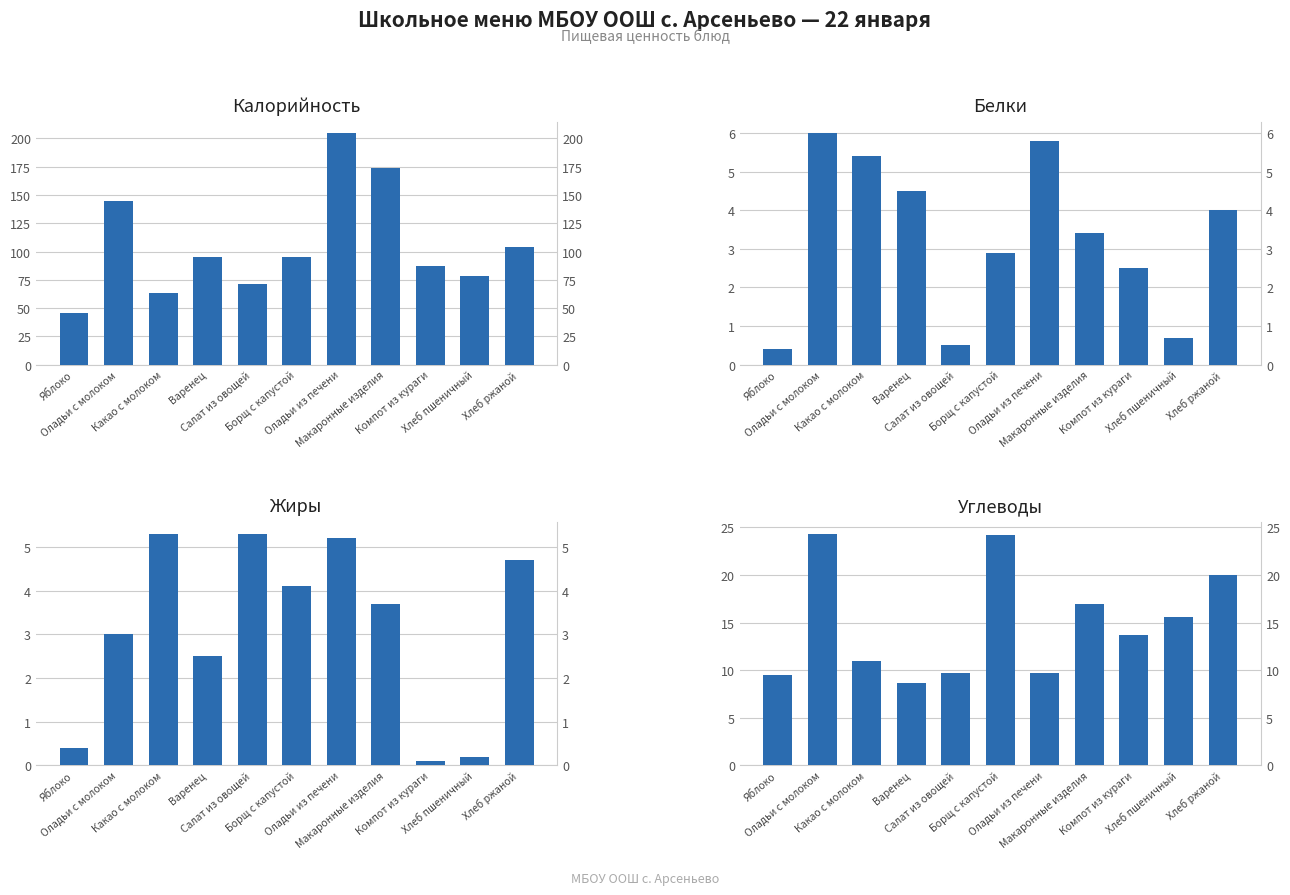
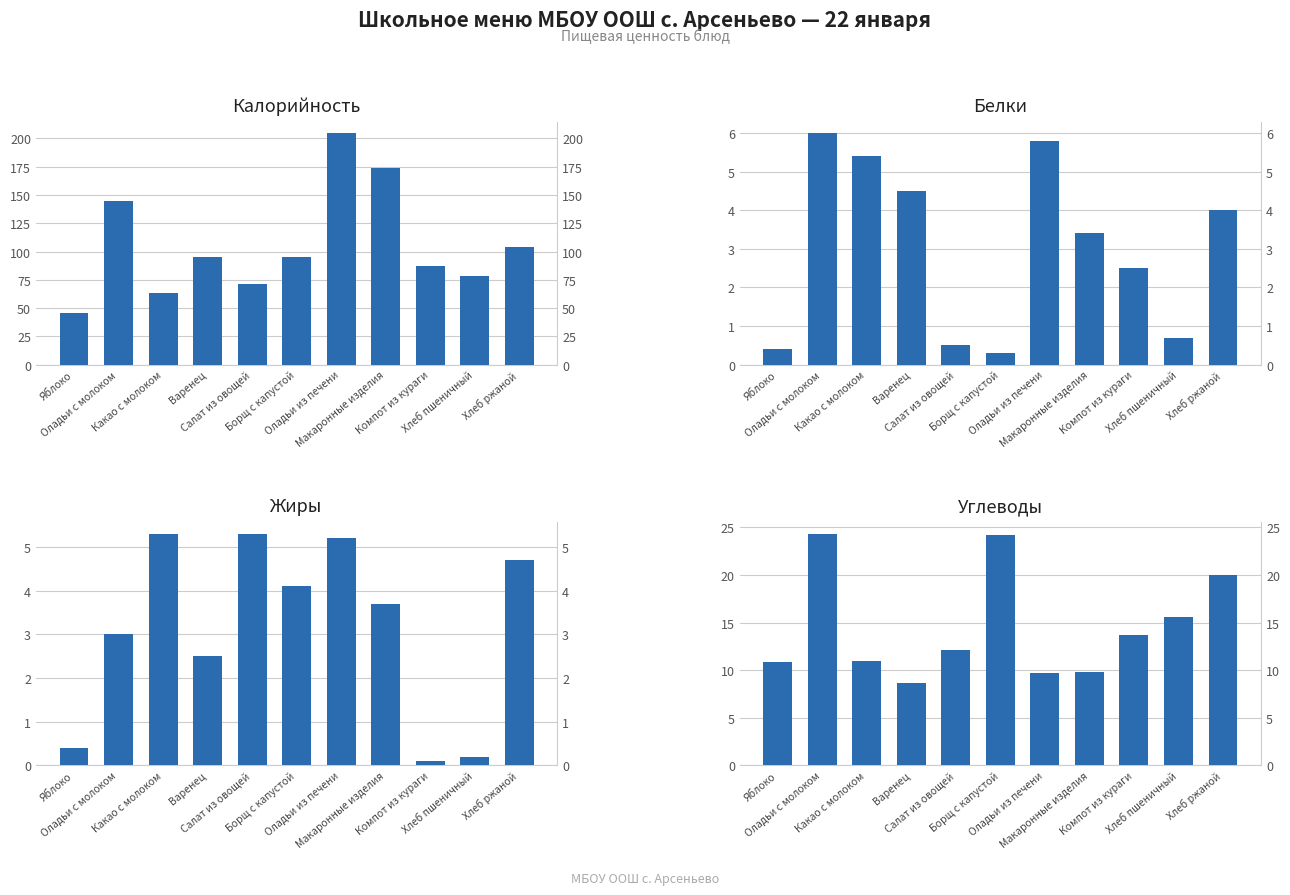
  {
    "Калорийность": {
      "Яблоко": 46,
      "Оладьи с молоком": 145,
      "Какао с молоком": 63,
      "Варенец": 95,
      "Салат из овощей": 71,
      "Борщ с капустой": 95,
      "Оладьи из печени": 205,
      "Макаронные изделия": 174,
      "Компот из кураги": 87,
      "Хлеб пшеничный": 78,
      "Хлеб ржаной": 104
    },
    "Белки": {
      "Яблоко": 0.4,
      "Оладьи с молоком": 6.0,
      "Какао с молоком": 5.4,
      "Варенец": 4.5,
      "Салат из овощей": 0.5,
-     "Борщ с капустой": 2.9,
+     "Борщ с капустой": 0.3,
      "Оладьи из печени": 5.8,
      "Макаронные изделия": 3.4,
      "Компот из кураги": 2.5,
      "Хлеб пшеничный": 0.7,
      "Хлеб ржаной": 4.0
    },
    "Жиры": {
      "Яблоко": 0.4,
      "Оладьи с молоком": 3.0,
      "Какао с молоком": 5.3,
      "Варенец": 2.5,
      "Салат из овощей": 5.3,
      "Борщ с капустой": 4.1,
      "Оладьи из печени": 5.2,
      "Макаронные изделия": 3.7,
      "Компот из кураги": 0.1,
      "Хлеб пшеничный": 0.2,
      "Хлеб ржаной": 4.7
    },
    "Углеводы": {
-     "Яблоко": 10,
+     "Яблоко": 11,
      "Оладьи с молоком": 24,
      "Какао с молоком": 11,
      "Варенец": 9,
-     "Салат из овощей": 10,
+     "Салат из овощей": 12,
      "Борщ с капустой": 24,
      "Оладьи из печени": 10,
-     "Макаронные изделия": 17,
+     "Макаронные изделия": 10,
      "Компот из кураги": 14,
      "Хлеб пшеничный": 16,
      "Хлеб ржаной": 20
    }
  }
